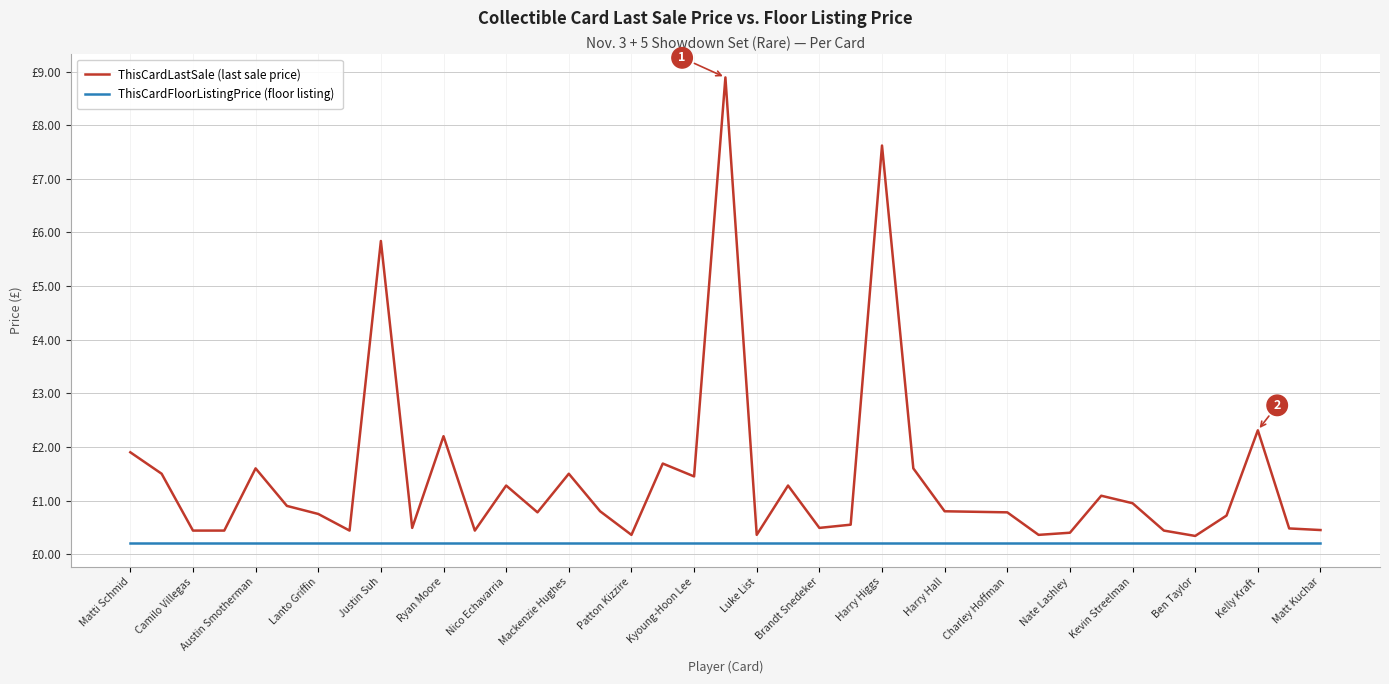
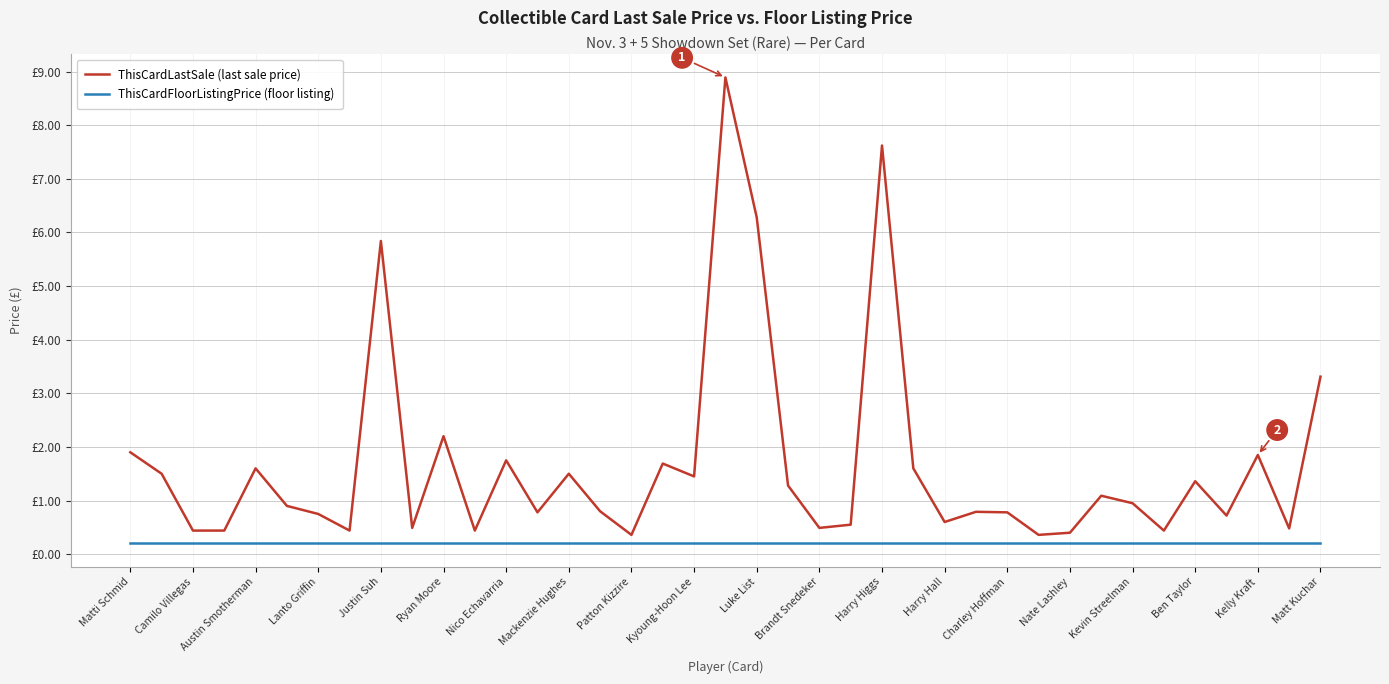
  {
    "ThisCardLastSale (last sale price)": {
      "Matti Schmid": "£1.9",
      "Camilo Villegas": "£0.4",
      "Austin Smotherman": "£1.6",
      "Lanto Griffin": "£0.8",
      "Justin Suh": "£5.8",
      "Ryan Moore": "£2.2",
-     "Nico Echavarria": "£1.3",
+     "Nico Echavarria": "£1.8",
      "Mackenzie Hughes": "£1.5",
      "Patton Kizzire": "£0.4",
      "Kyoung-Hoon Lee": "£1.5",
-     "Luke List": "£0.4",
+     "Luke List": "£6.3",
      "Brandt Snedeker": "£0.5",
      "Harry Higgs": "£7.6",
-     "Harry Hall": "£0.8",
+     "Harry Hall": "£0.6",
      "Charley Hoffman": "£0.8",
      "Nate Lashley": "£0.4",
      "Kevin Streelman": "£1.0",
-     "Ben Taylor": "£0.3",
-     "Kelly Kraft": "£2.3",
-     "Matt Kuchar": "£0.5"
+     "Ben Taylor": "£1.4",
+     "Kelly Kraft": "£1.9",
+     "Matt Kuchar": "£3.3"
    },
    "ThisCardFloorListingPrice (floor listing)": {
      "Matti Schmid": "£0.2",
      "Camilo Villegas": "£0.2",
      "Austin Smotherman": "£0.2",
      "Lanto Griffin": "£0.2",
      "Justin Suh": "£0.2",
      "Ryan Moore": "£0.2",
      "Nico Echavarria": "£0.2",
      "Mackenzie Hughes": "£0.2",
      "Patton Kizzire": "£0.2",
      "Kyoung-Hoon Lee": "£0.2",
      "Luke List": "£0.2",
      "Brandt Snedeker": "£0.2",
      "Harry Higgs": "£0.2",
      "Harry Hall": "£0.2",
      "Charley Hoffman": "£0.2",
      "Nate Lashley": "£0.2",
      "Kevin Streelman": "£0.2",
      "Ben Taylor": "£0.2",
      "Kelly Kraft": "£0.2",
      "Matt Kuchar": "£0.2"
    }
  }
